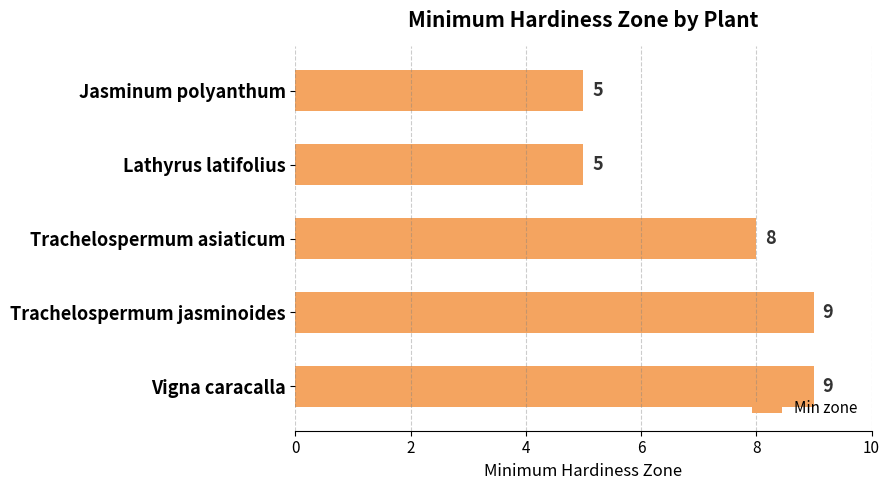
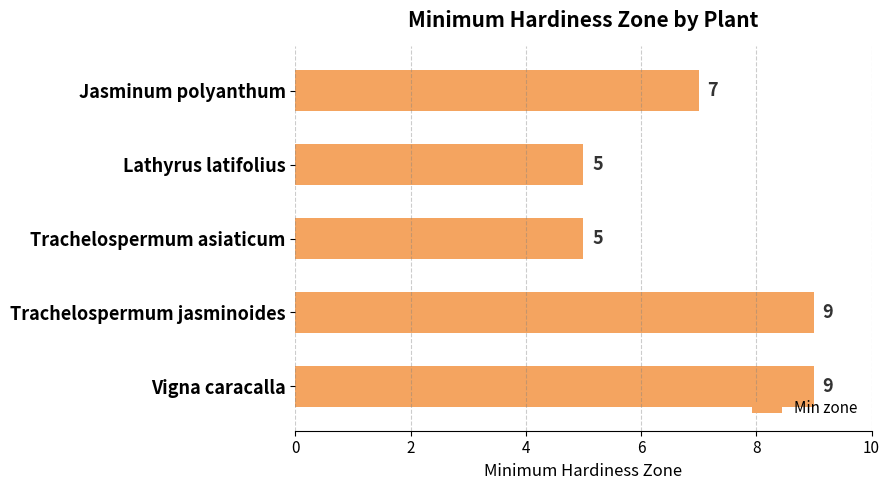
  {
-   "Jasminum polyanthum": 5,
+   "Jasminum polyanthum": 7,
    "Lathyrus latifolius": 5,
-   "Trachelospermum asiaticum": 8,
+   "Trachelospermum asiaticum": 5,
    "Trachelospermum jasminoides": 9,
    "Vigna caracalla": 9
  }
